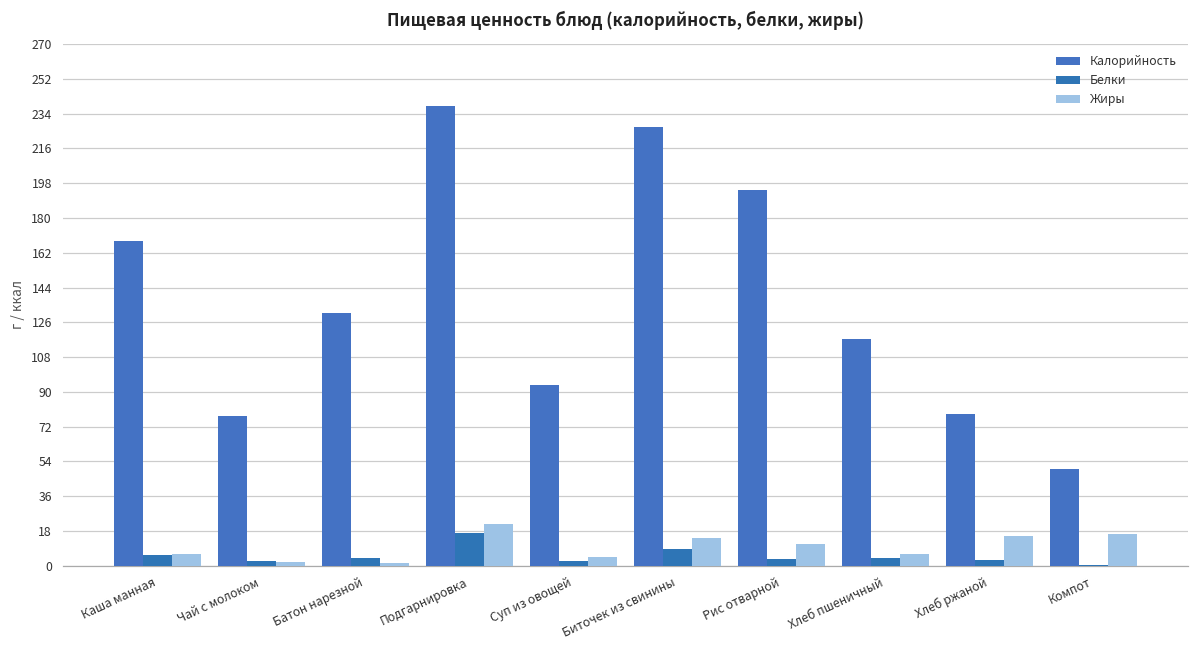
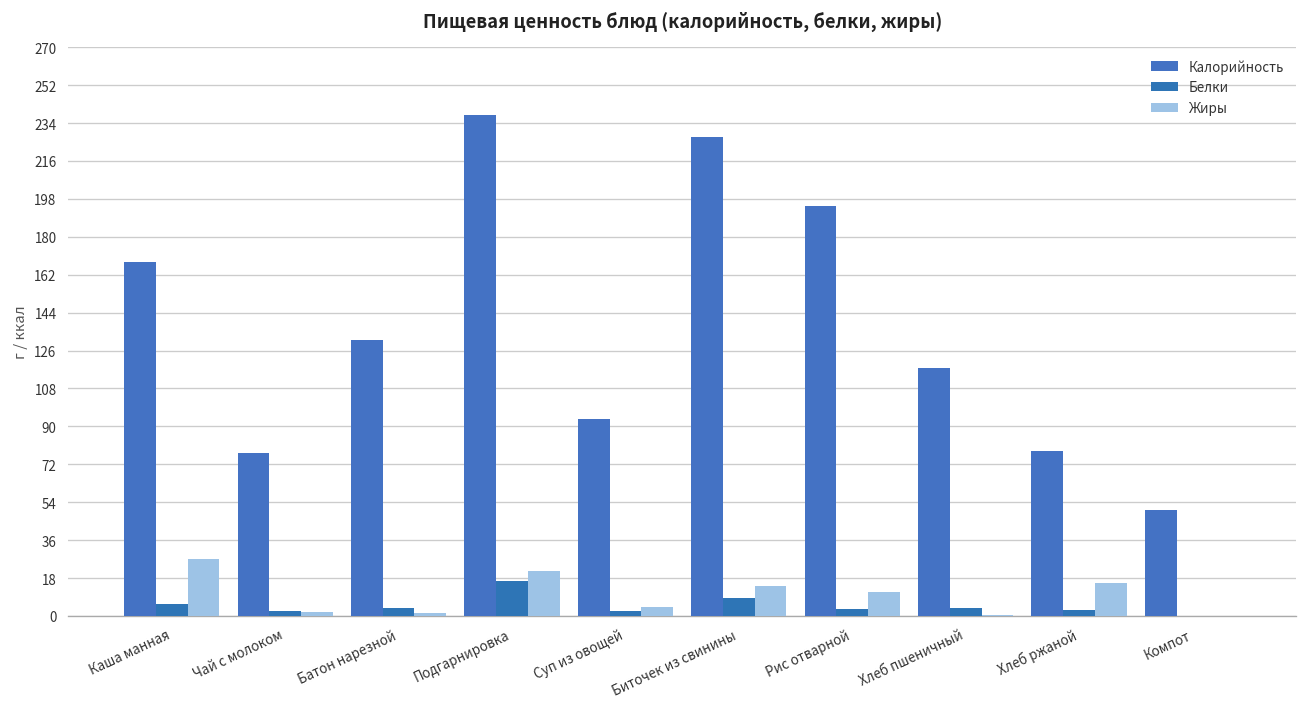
  {
    "Жиры": {
-     "Каша манная": 6,
+     "Каша манная": 27,
      "Чай с молоком": 2,
      "Батон нарезной": 1,
      "Подгарнировка": 21,
      "Суп из овощей": 4,
      "Биточек из свинины": 14,
      "Рис отварной": 11,
-     "Хлеб пшеничный": 6,
+     "Хлеб пшеничный": 0,
      "Хлеб ржаной": 16,
-     "Компот": 17
+     "Компот": 0
    }
  }
